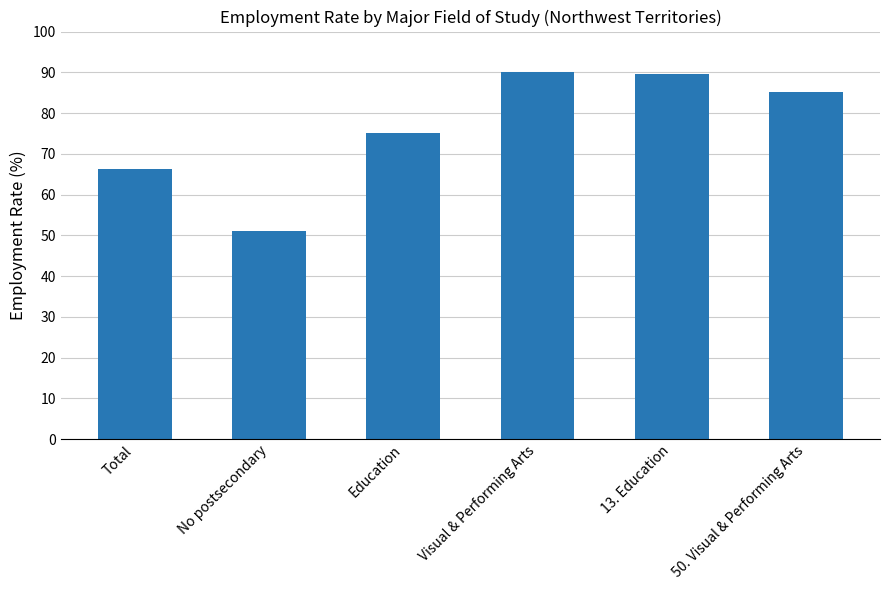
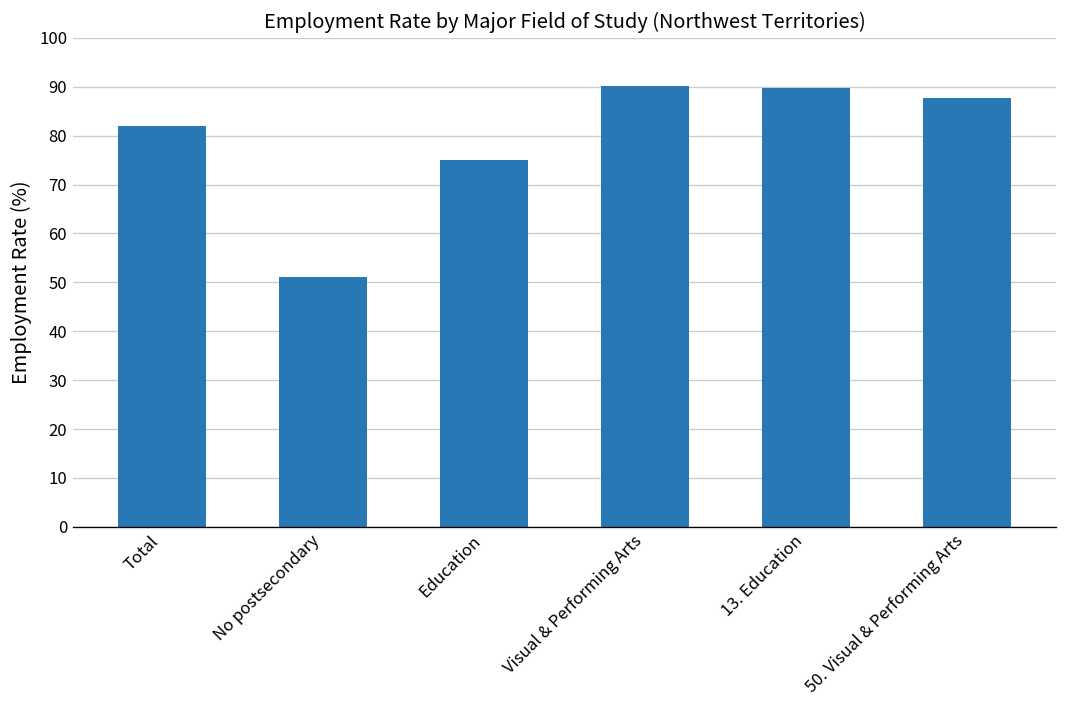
  {
-   "Total": 66,
+   "Total": 82,
    "No postsecondary": 51,
    "Education": 75,
    "Visual & Performing Arts": 90,
    "13. Education": 90,
-   "50. Visual & Performing Arts": 85
+   "50. Visual & Performing Arts": 88
  }
